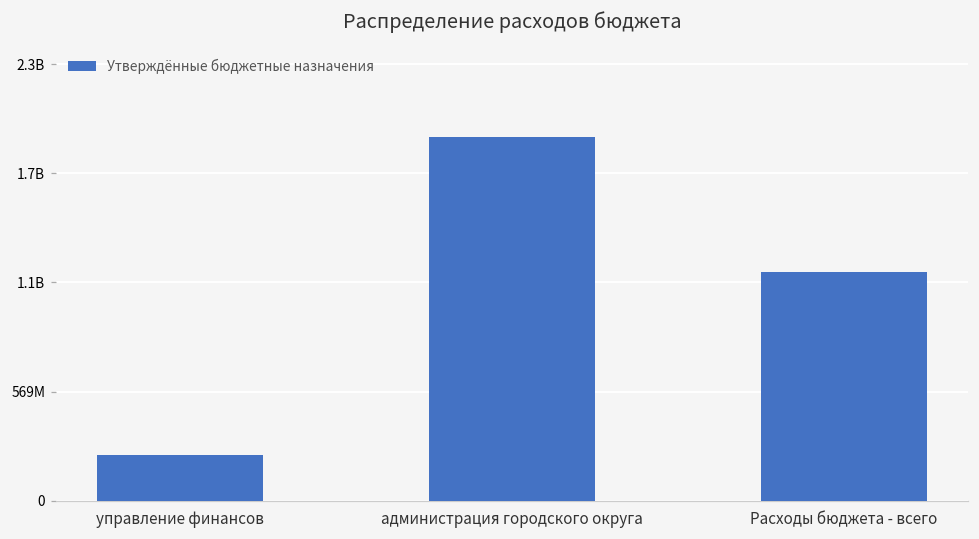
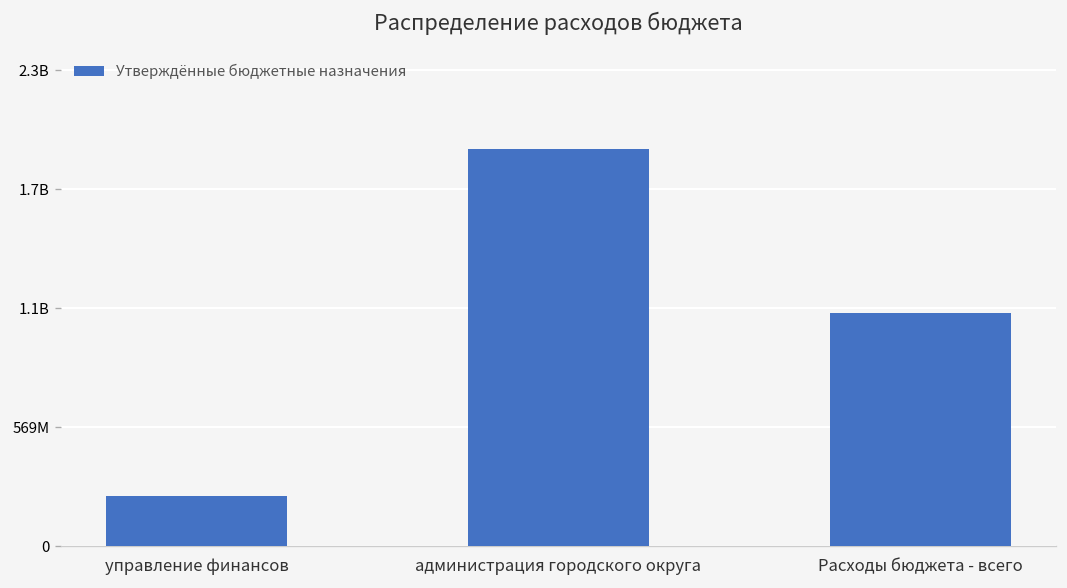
  {
    "управление финансов": 240000000,
    "администрация городского округа": 1900000000,
-   "Расходы бюджета - всего": 1190000000
+   "Расходы бюджета - всего": 1110000000
  }
